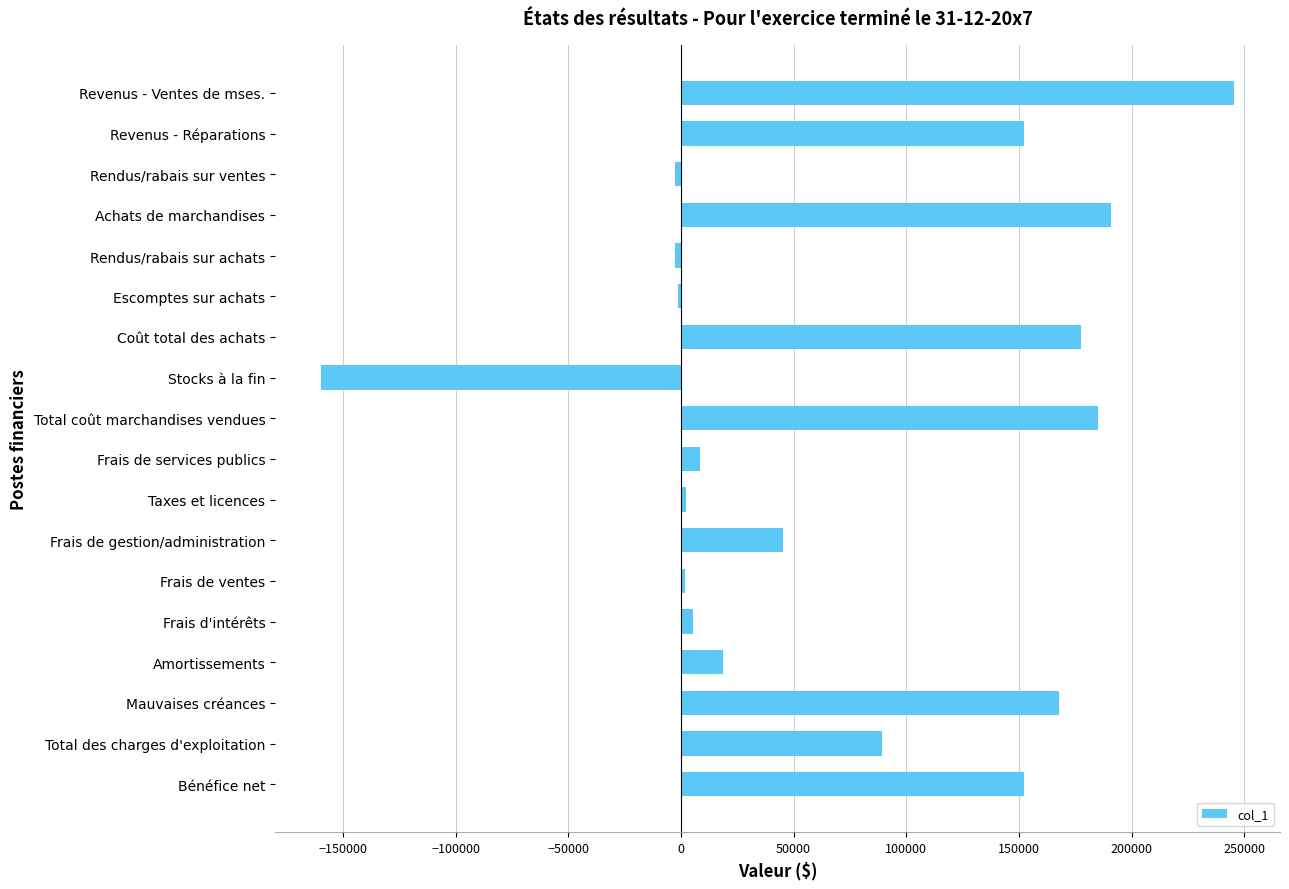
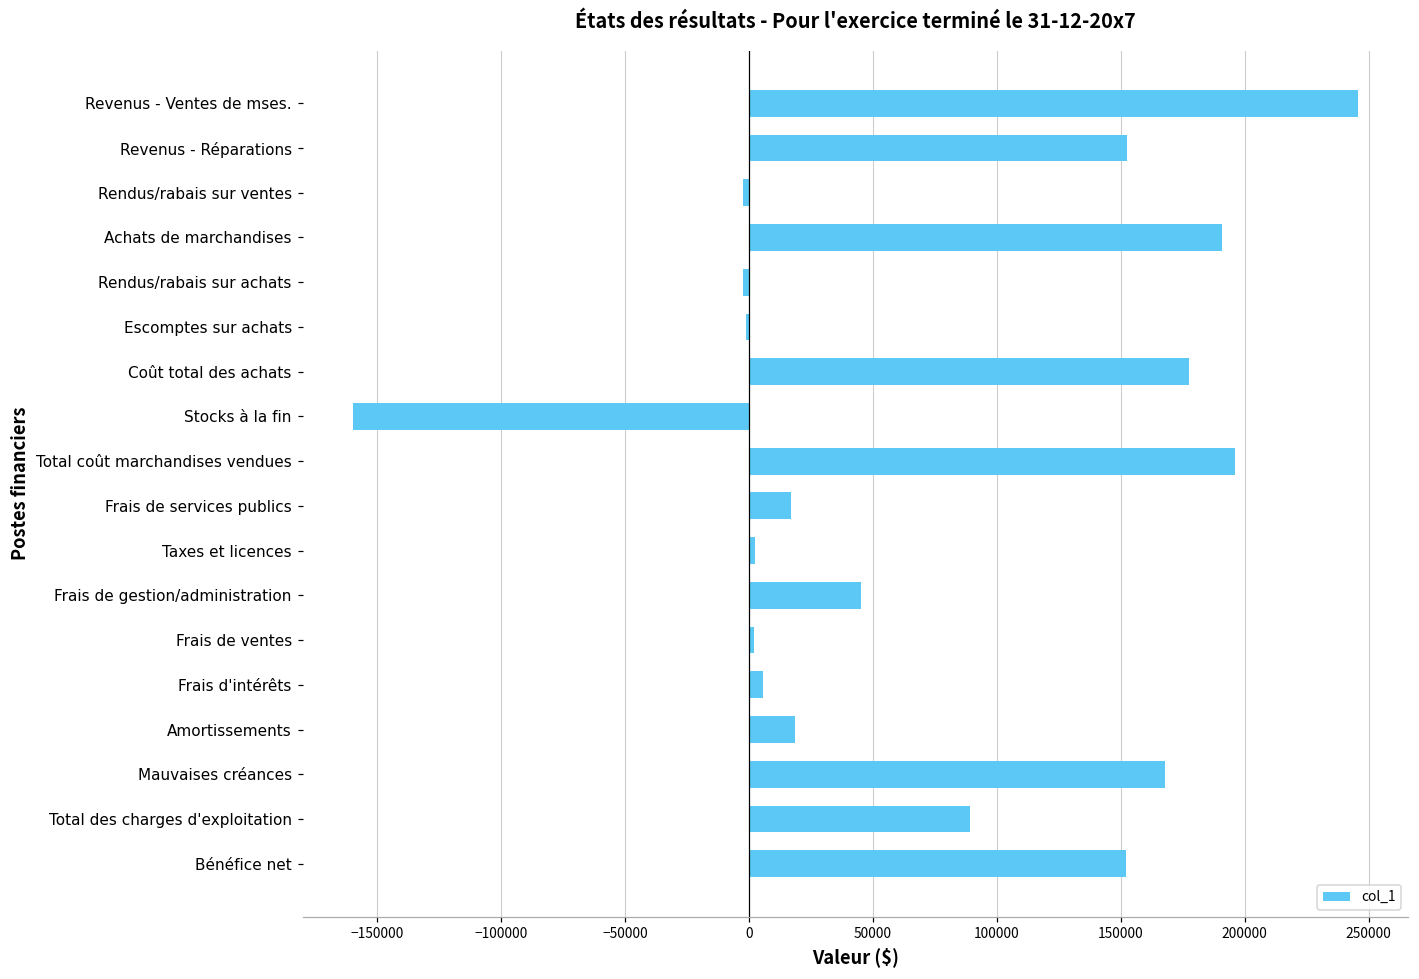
  {
    "Revenus - Ventes de mses.": 246000,
    "Revenus - Réparations": 152000,
    "Rendus/rabais sur ventes": -2000,
    "Achats de marchandises": 191000,
    "Rendus/rabais sur achats": -2000,
    "Escomptes sur achats": -1000,
    "Coût total des achats": 178000,
    "Stocks à la fin": -160000,
-   "Total coût marchandises vendues": 185000,
-   "Frais de services publics": 9000,
+   "Total coût marchandises vendues": 196000,
+   "Frais de services publics": 17000,
    "Taxes et licences": 2000,
    "Frais de gestion/administration": 45000,
    "Frais de ventes": 2000,
    "Frais d'intérêts": 6000,
    "Amortissements": 19000,
    "Mauvaises créances": 168000,
    "Total des charges d'exploitation": 89000,
    "Bénéfice net": 152000
  }
